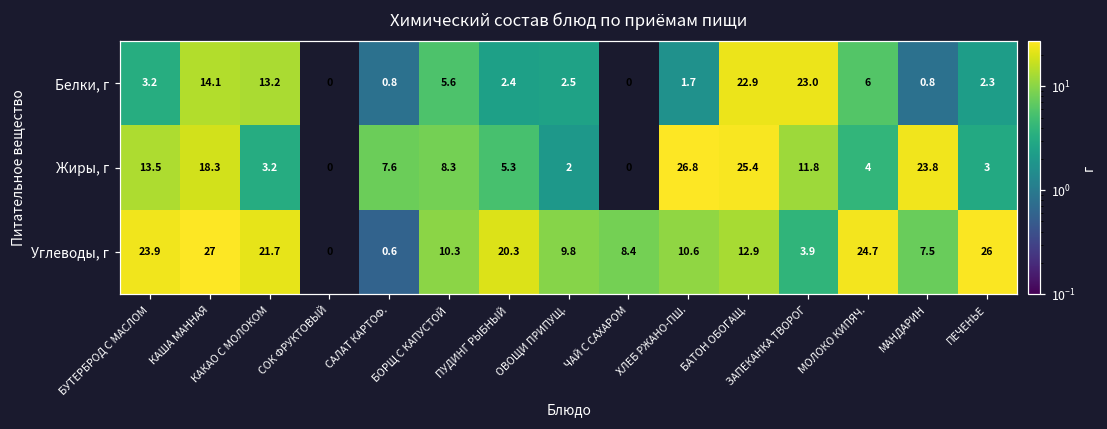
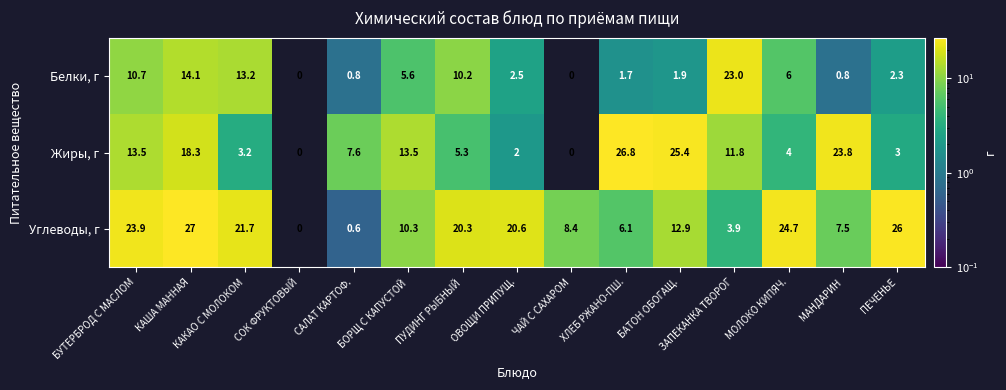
  {
    "Белки, г": {
-     "БУТЕРБРОД С МАСЛОМ": 3.2,
+     "БУТЕРБРОД С МАСЛОМ": 10.7,
      "КАША МАННАЯ": 14.1,
      "КАКАО С МОЛОКОМ": 13.2,
      "САЛАТ КАРТОФ.": 0.8,
      "БОРЩ С КАПУСТОЙ": 5.6,
-     "ПУДИНГ РЫБНЫЙ": 2.4,
+     "ПУДИНГ РЫБНЫЙ": 10.2,
      "ОВОЩИ ПРИПУЩ.": 2.5,
      "ХЛЕБ РЖАНО-ПШ.": 1.7,
-     "БАТОН ОБОГАЩ.": 22.9,
+     "БАТОН ОБОГАЩ.": 1.9,
      "ЗАПЕКАНКА ТВОРОГ": 23.0,
      "МОЛОКО КИПЯЧ.": 6,
      "МАНДАРИН": 0.8,
      "ПЕЧЕНЬЕ": 2.3
    },
    "Жиры, г": {
      "БУТЕРБРОД С МАСЛОМ": 13.5,
      "КАША МАННАЯ": 18.3,
      "КАКАО С МОЛОКОМ": 3.2,
      "САЛАТ КАРТОФ.": 7.6,
-     "БОРЩ С КАПУСТОЙ": 8.3,
+     "БОРЩ С КАПУСТОЙ": 13.5,
      "ПУДИНГ РЫБНЫЙ": 5.3,
      "ОВОЩИ ПРИПУЩ.": 2,
      "ХЛЕБ РЖАНО-ПШ.": 26.8,
      "БАТОН ОБОГАЩ.": 25.4,
      "ЗАПЕКАНКА ТВОРОГ": 11.8,
      "МОЛОКО КИПЯЧ.": 4,
      "МАНДАРИН": 23.8,
      "ПЕЧЕНЬЕ": 3
    },
    "Углеводы, г": {
      "БУТЕРБРОД С МАСЛОМ": 23.9,
      "КАША МАННАЯ": 27,
      "КАКАО С МОЛОКОМ": 21.7,
      "САЛАТ КАРТОФ.": 0.6,
      "БОРЩ С КАПУСТОЙ": 10.3,
      "ПУДИНГ РЫБНЫЙ": 20.3,
-     "ОВОЩИ ПРИПУЩ.": 9.8,
+     "ОВОЩИ ПРИПУЩ.": 20.6,
      "ЧАЙ С САХАРОМ": 8.4,
-     "ХЛЕБ РЖАНО-ПШ.": 10.6,
+     "ХЛЕБ РЖАНО-ПШ.": 6.1,
      "БАТОН ОБОГАЩ.": 12.9,
      "ЗАПЕКАНКА ТВОРОГ": 3.9,
      "МОЛОКО КИПЯЧ.": 24.7,
      "МАНДАРИН": 7.5,
      "ПЕЧЕНЬЕ": 26
    }
  }
